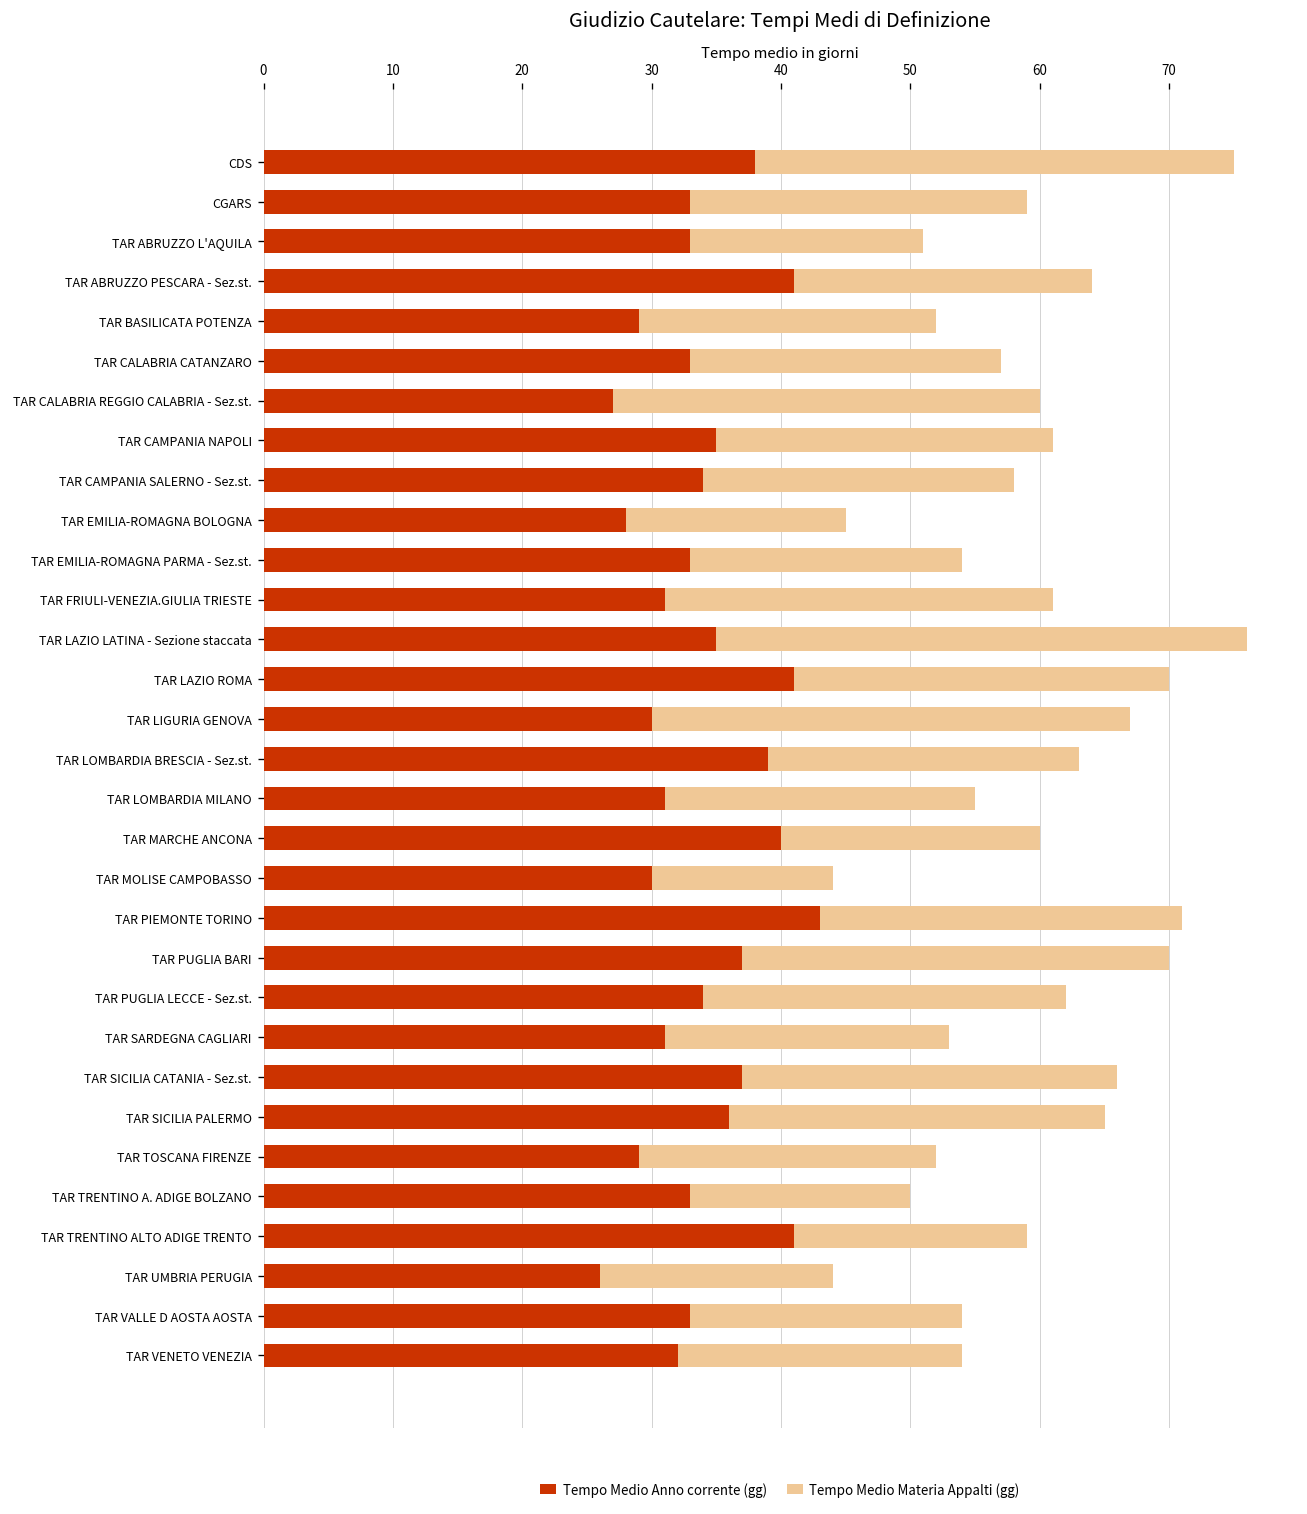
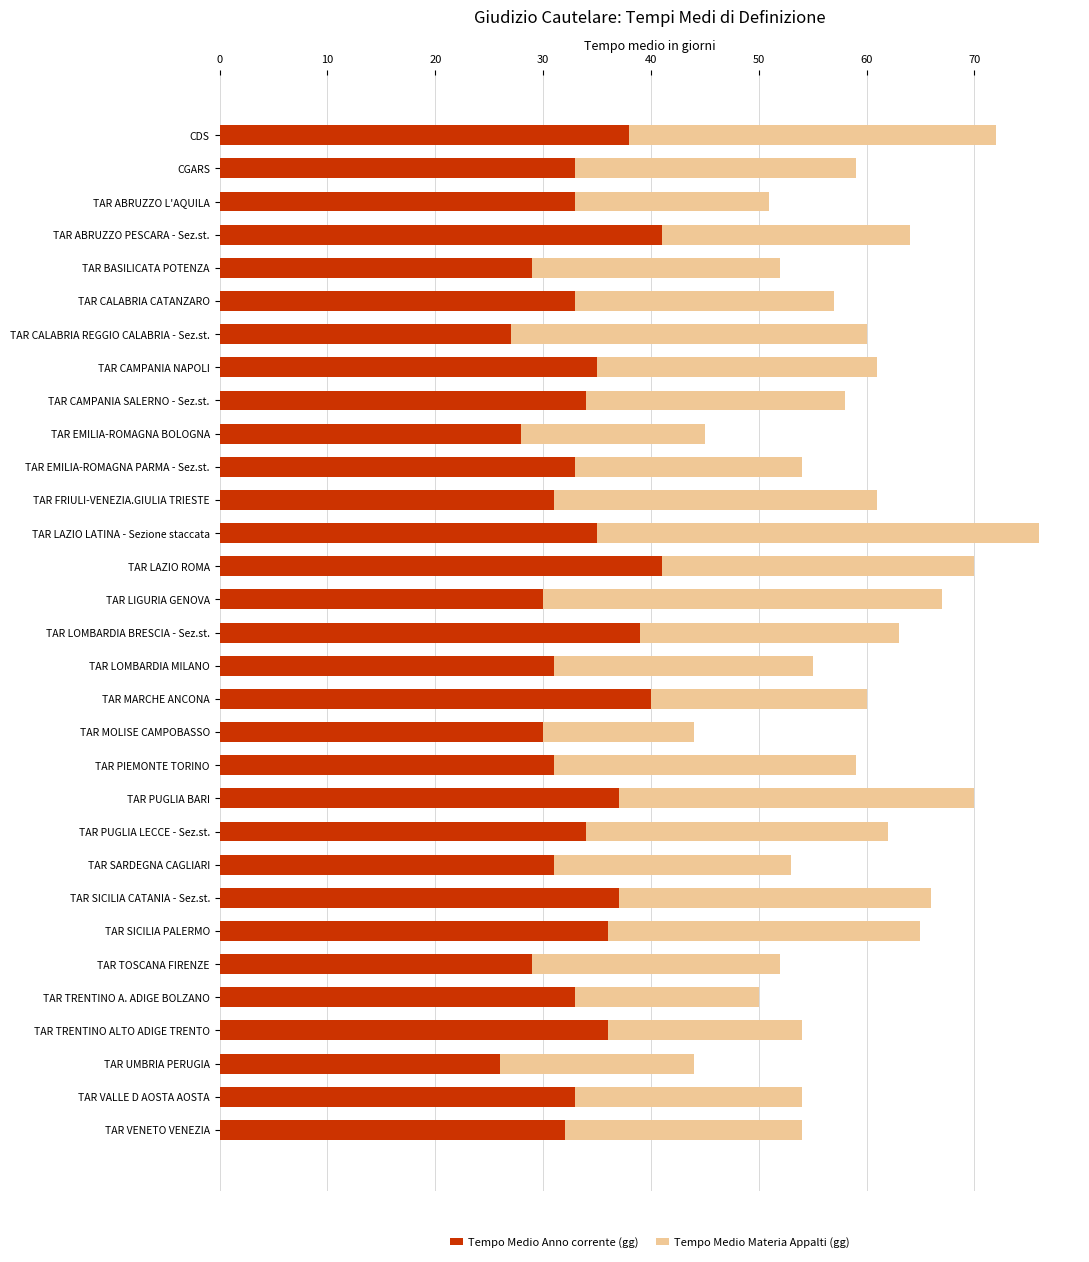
  {
    "Tempo Medio Anno corrente (gg)": {
      "CDS": 38,
      "CGARS": 33,
      "TAR ABRUZZO L'AQUILA": 33,
      "TAR ABRUZZO PESCARA - Sez.st.": 41,
      "TAR BASILICATA POTENZA": 29,
      "TAR CALABRIA CATANZARO": 33,
      "TAR CALABRIA REGGIO CALABRIA - Sez.st.": 27,
      "TAR CAMPANIA NAPOLI": 35,
      "TAR CAMPANIA SALERNO - Sez.st.": 34,
      "TAR EMILIA-ROMAGNA BOLOGNA": 28,
      "TAR EMILIA-ROMAGNA PARMA - Sez.st.": 33,
      "TAR FRIULI-VENEZIA.GIULIA TRIESTE": 31,
      "TAR LAZIO LATINA - Sezione staccata": 35,
      "TAR LAZIO ROMA": 41,
      "TAR LIGURIA GENOVA": 30,
      "TAR LOMBARDIA BRESCIA - Sez.st.": 39,
      "TAR LOMBARDIA MILANO": 31,
      "TAR MARCHE ANCONA": 40,
      "TAR MOLISE CAMPOBASSO": 30,
-     "TAR PIEMONTE TORINO": 43,
+     "TAR PIEMONTE TORINO": 31,
      "TAR PUGLIA BARI": 37,
      "TAR PUGLIA LECCE - Sez.st.": 34,
      "TAR SARDEGNA CAGLIARI": 31,
      "TAR SICILIA CATANIA - Sez.st.": 37,
      "TAR SICILIA PALERMO": 36,
      "TAR TOSCANA FIRENZE": 29,
      "TAR TRENTINO A. ADIGE BOLZANO": 33,
-     "TAR TRENTINO ALTO ADIGE TRENTO": 41,
+     "TAR TRENTINO ALTO ADIGE TRENTO": 36,
      "TAR UMBRIA PERUGIA": 26,
      "TAR VALLE D AOSTA AOSTA": 33,
      "TAR VENETO VENEZIA": 32
    },
    "Tempo Medio Materia Appalti (gg)": {
-     "CDS": 37,
+     "CDS": 34,
      "CGARS": 26,
      "TAR ABRUZZO L'AQUILA": 18,
      "TAR ABRUZZO PESCARA - Sez.st.": 23,
      "TAR BASILICATA POTENZA": 23,
      "TAR CALABRIA CATANZARO": 24,
      "TAR CALABRIA REGGIO CALABRIA - Sez.st.": 33,
      "TAR CAMPANIA NAPOLI": 26,
      "TAR CAMPANIA SALERNO - Sez.st.": 24,
      "TAR EMILIA-ROMAGNA BOLOGNA": 17,
      "TAR EMILIA-ROMAGNA PARMA - Sez.st.": 21,
      "TAR FRIULI-VENEZIA.GIULIA TRIESTE": 30,
      "TAR LAZIO LATINA - Sezione staccata": 41,
      "TAR LAZIO ROMA": 29,
      "TAR LIGURIA GENOVA": 37,
      "TAR LOMBARDIA BRESCIA - Sez.st.": 24,
      "TAR LOMBARDIA MILANO": 24,
      "TAR MARCHE ANCONA": 20,
      "TAR MOLISE CAMPOBASSO": 14,
      "TAR PIEMONTE TORINO": 28,
      "TAR PUGLIA BARI": 33,
      "TAR PUGLIA LECCE - Sez.st.": 28,
      "TAR SARDEGNA CAGLIARI": 22,
      "TAR SICILIA CATANIA - Sez.st.": 29,
      "TAR SICILIA PALERMO": 29,
      "TAR TOSCANA FIRENZE": 23,
      "TAR TRENTINO A. ADIGE BOLZANO": 17,
      "TAR TRENTINO ALTO ADIGE TRENTO": 18,
      "TAR UMBRIA PERUGIA": 18,
      "TAR VALLE D AOSTA AOSTA": 21,
      "TAR VENETO VENEZIA": 22
    }
  }
